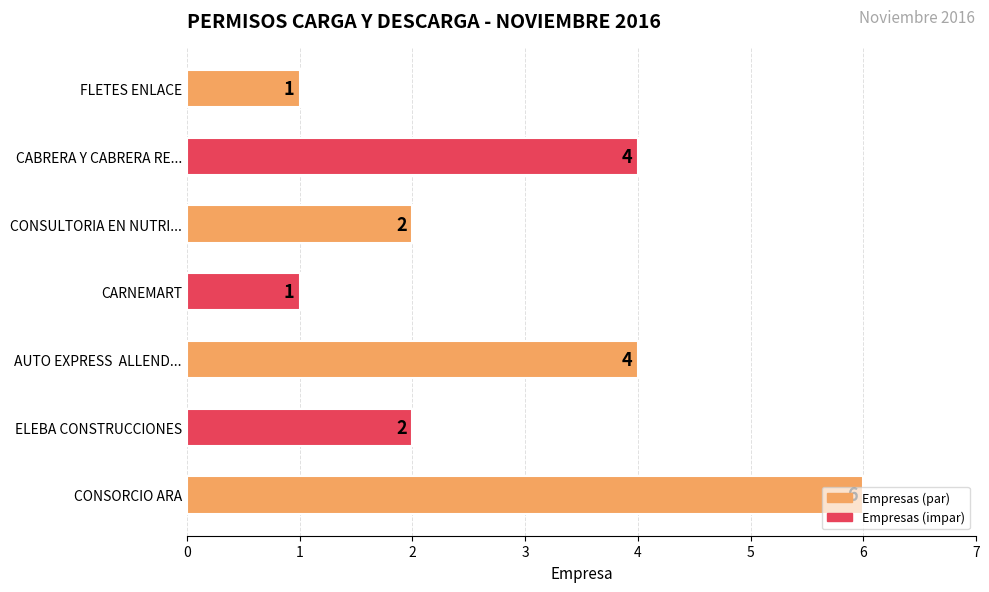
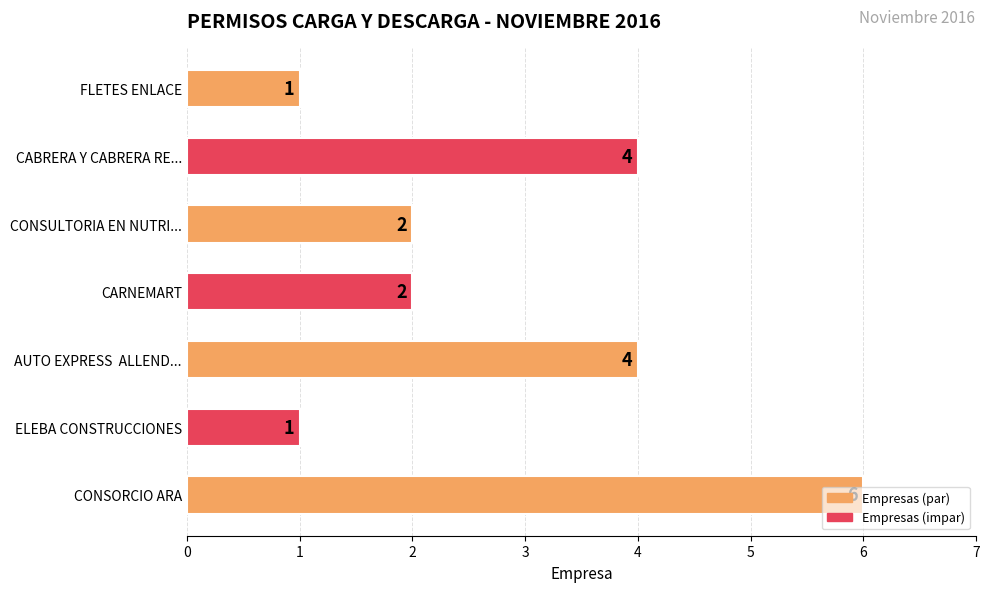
  {
    "FLETES ENLACE": 1,
    "CABRERA Y CABRERA RE...": 4,
    "CONSULTORIA EN NUTRI...": 2,
-   "CARNEMART": 1,
+   "CARNEMART": 2,
    "AUTO EXPRESS ALLEND...": 4,
-   "ELEBA CONSTRUCCIONES": 2
+   "ELEBA CONSTRUCCIONES": 1
  }
